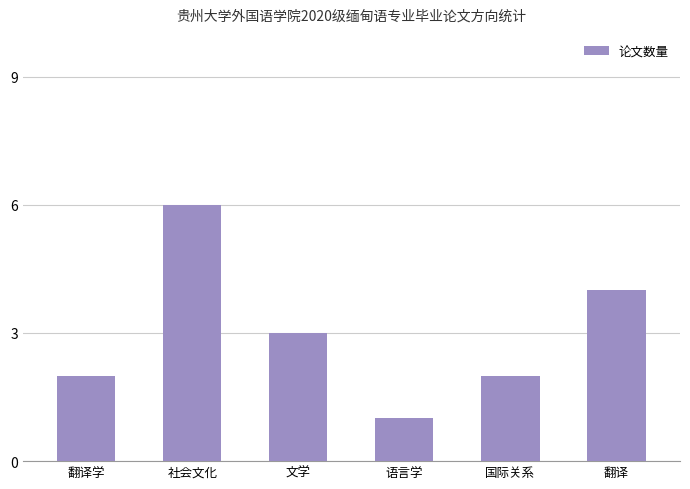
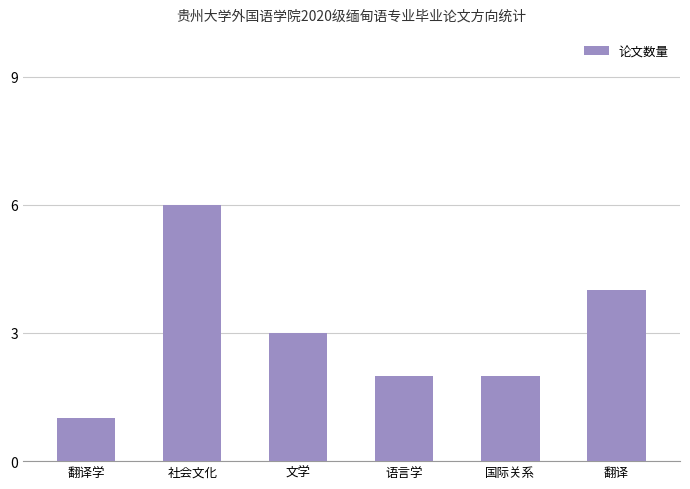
  {
-   "翻译学": 2,
+   "翻译学": 1,
    "社会文化": 6,
    "文学": 3,
-   "语言学": 1,
+   "语言学": 2,
    "国际关系": 2,
    "翻译": 4
  }
